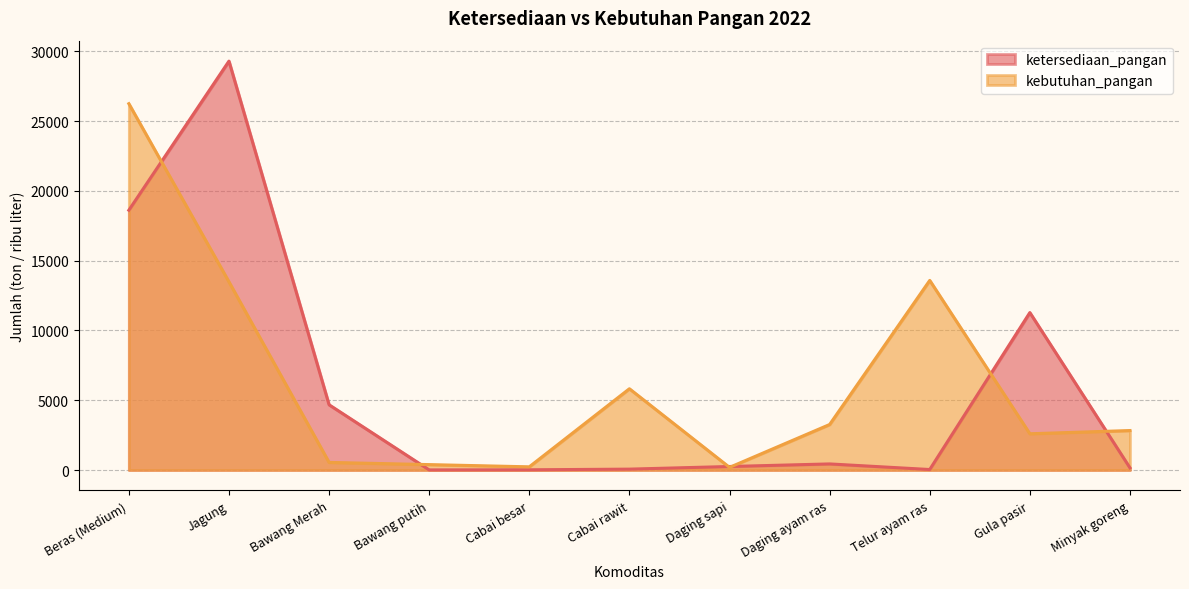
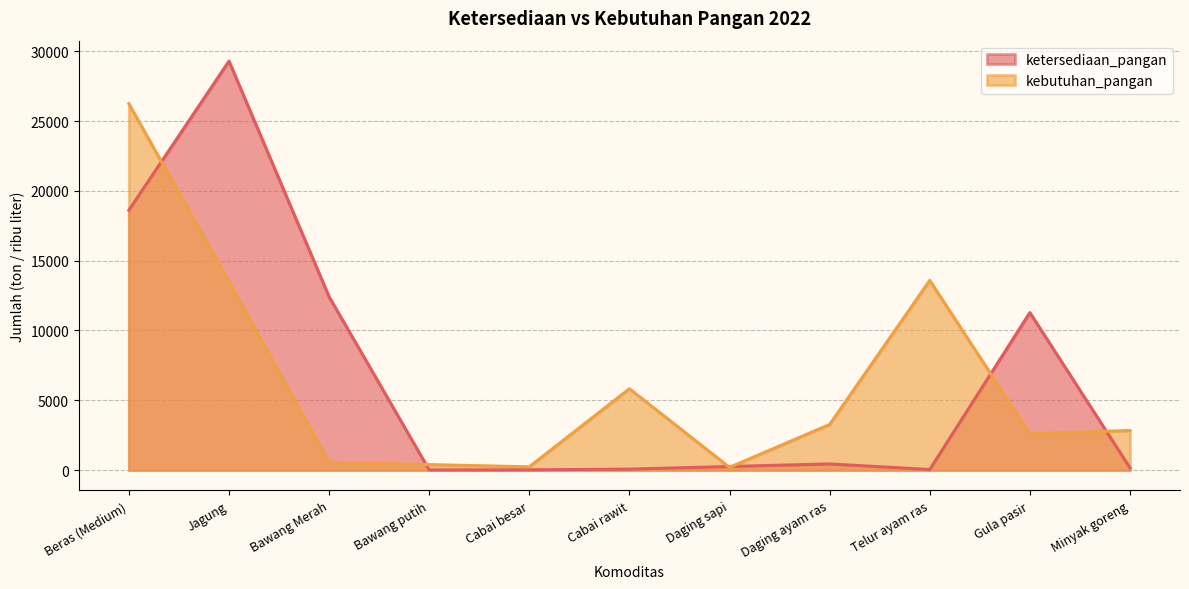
  {
    "ketersediaan_pangan": {
      "Beras (Medium)": 18600,
      "Jagung": 29300,
-     "Bawang Merah": 4700,
+     "Bawang Merah": 12400,
      "Bawang putih": 0,
      "Cabai besar": 0,
      "Cabai rawit": 100,
      "Daging ayam ras": 400,
      "Telur ayam ras": 0,
      "Gula pasir": 11300,
      "Minyak goreng": 200
    },
    "kebutuhan_pangan": {
      "Beras (Medium)": 26300,
      "Jagung": 13500,
      "Bawang Merah": 500,
      "Bawang putih": 400,
      "Cabai besar": 200,
      "Cabai rawit": 5800,
      "Daging ayam ras": 3300,
      "Telur ayam ras": 13600,
      "Gula pasir": 2600,
      "Minyak goreng": 2800
    }
  }
